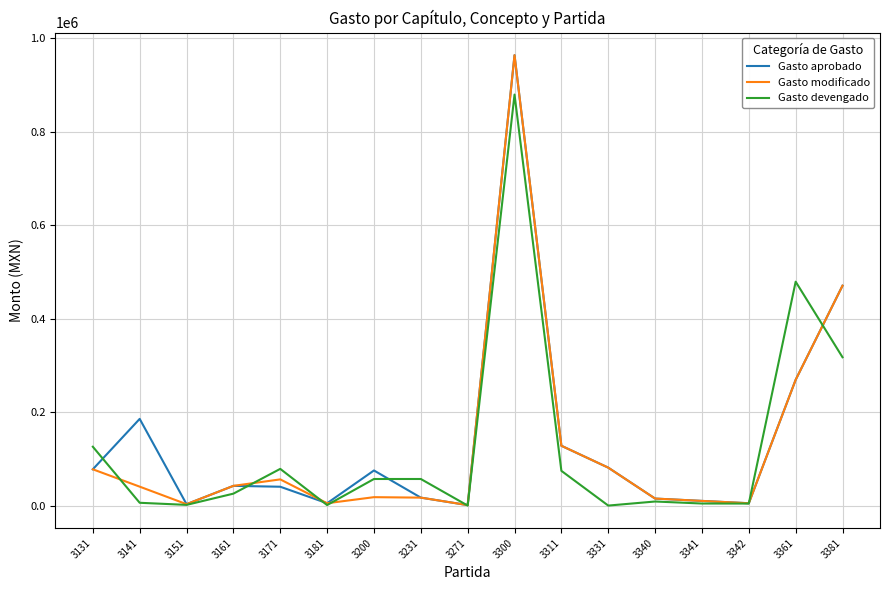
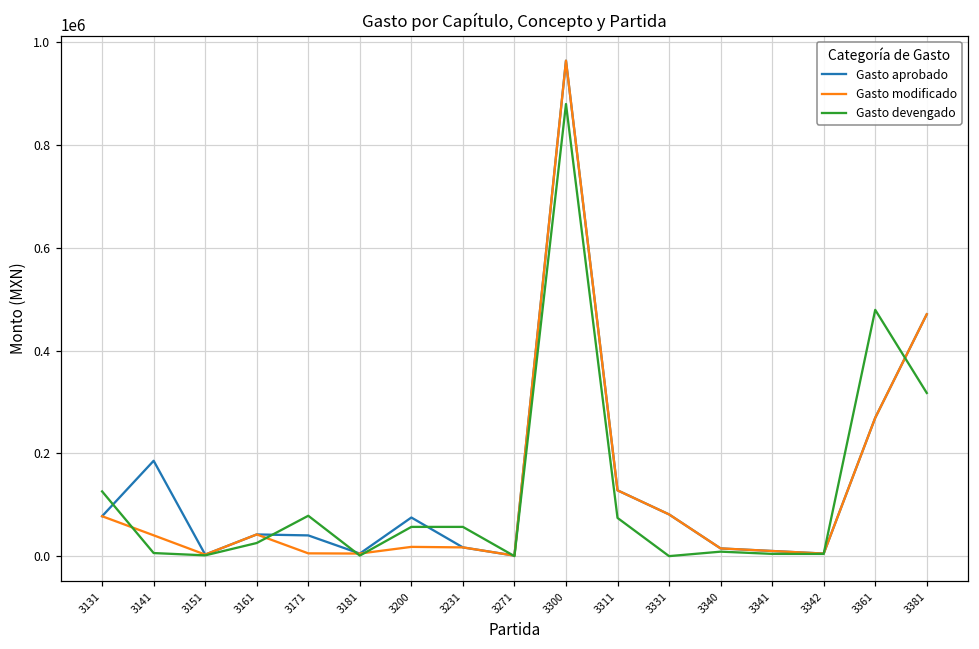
  {
    "Gasto aprobado": {
      "3141": 190000,
      "3171": 40000,
      "3200": 80000
    },
    "Gasto modificado": {
      "3141": 40000,
-     "3171": 60000,
+     "3171": 10000,
      "3200": 20000
    },
    "Gasto devengado": {
      "3131": 130000,
      "3141": 10000,
      "3161": 30000,
      "3171": 80000,
      "3200": 60000,
      "3231": 60000,
      "3300": 880000,
      "3311": 70000,
      "3331": 0,
      "3340": 10000,
      "3341": 0,
      "3361": 480000,
      "3381": 320000
    }
  }
